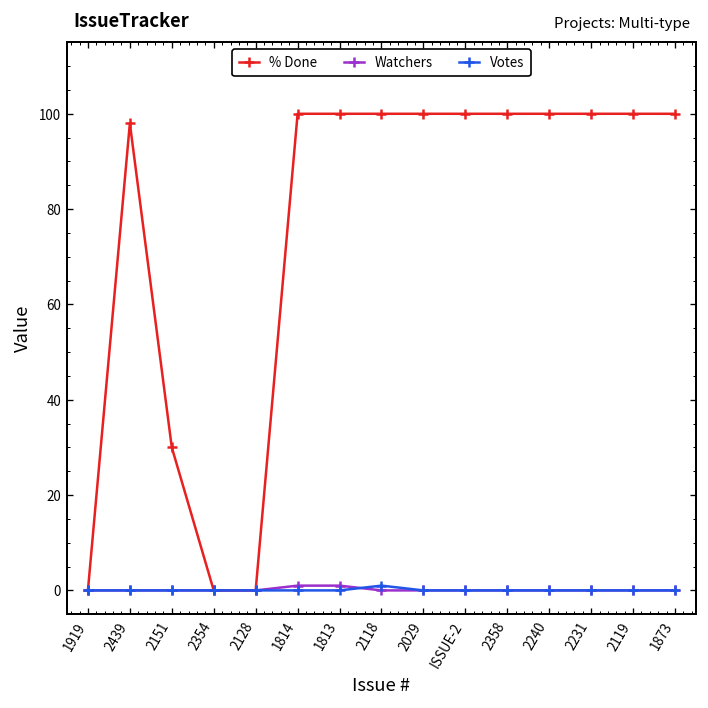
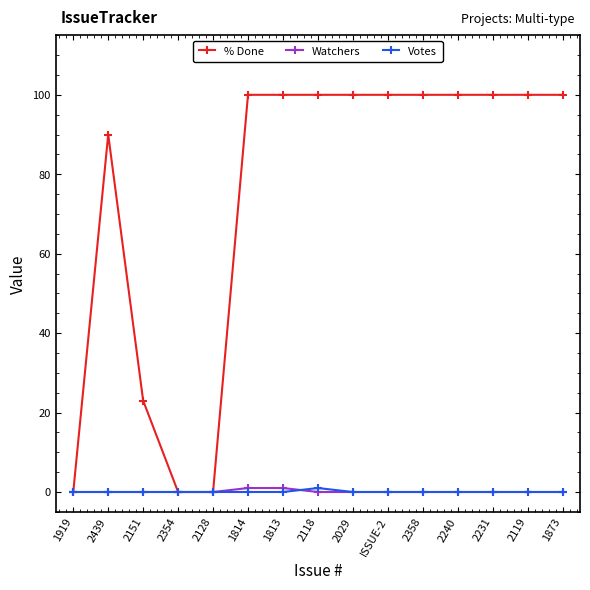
  {
    "% Done": {
-     "2439": 98,
-     "2151": 30,
+     "2439": 90,
+     "2151": 23,
      "1814": 100,
      "1813": 100,
      "2118": 100,
      "2029": 100,
      "ISSUE-2": 100,
      "2358": 100,
      "2240": 100,
      "2231": 100,
      "2119": 100,
      "1873": 100
    },
    "Watchers": {
      "1814": 1,
      "1813": 1,
      "2118": 0
    },
    "Votes": {
      "1814": 0,
      "1813": 0,
      "2118": 1
    }
  }
